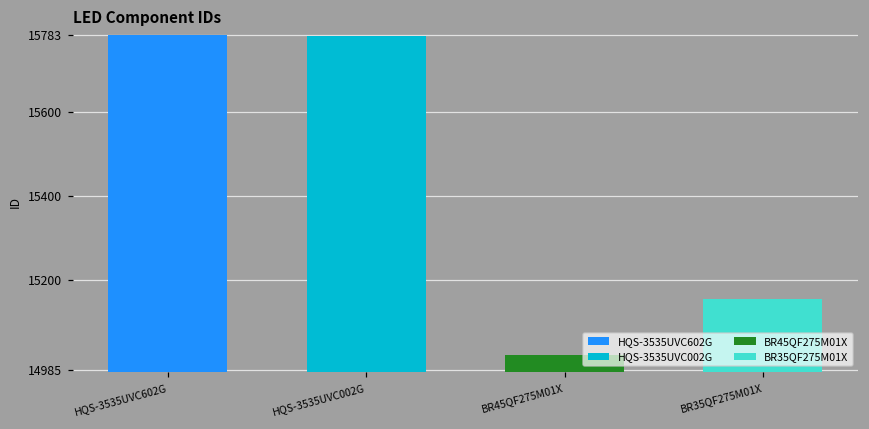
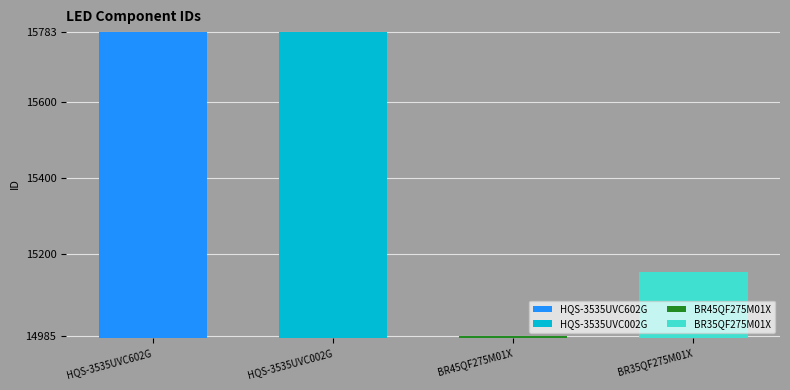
  {
    "HQS-3535UVC602G": 15780,
    "HQS-3535UVC002G": 15780,
-   "BR45QF275M01X": 15020,
+   "BR45QF275M01X": 14990,
    "BR35QF275M01X": 15150
  }
